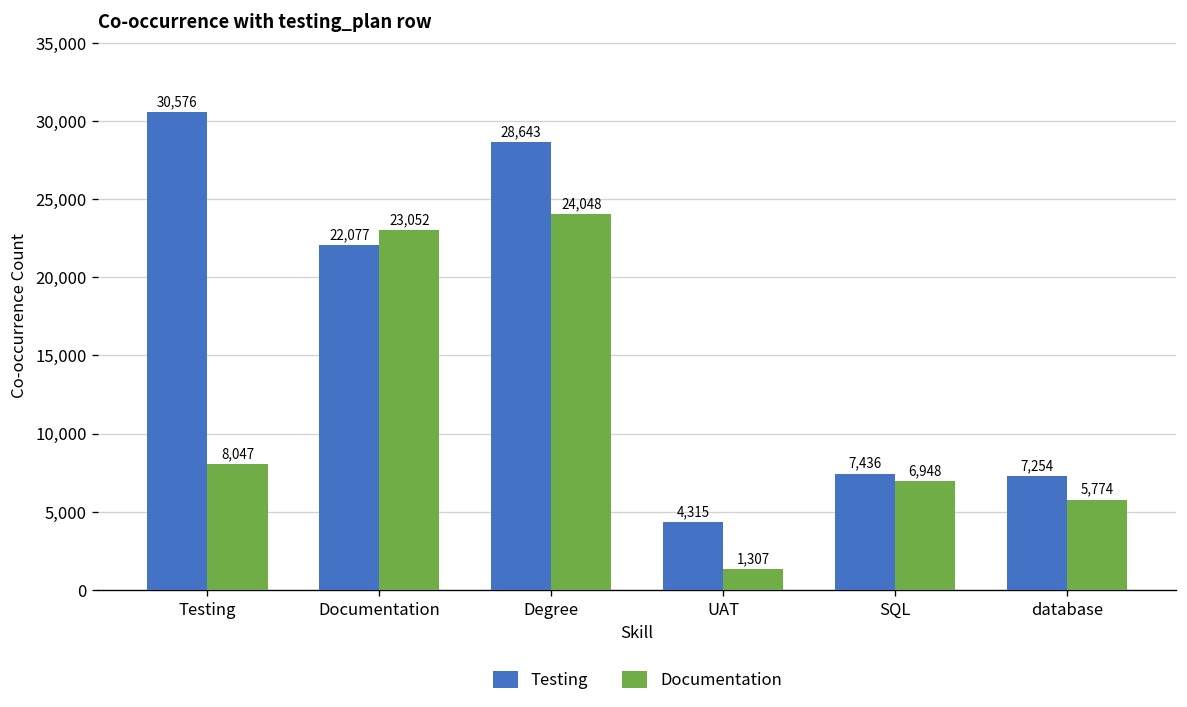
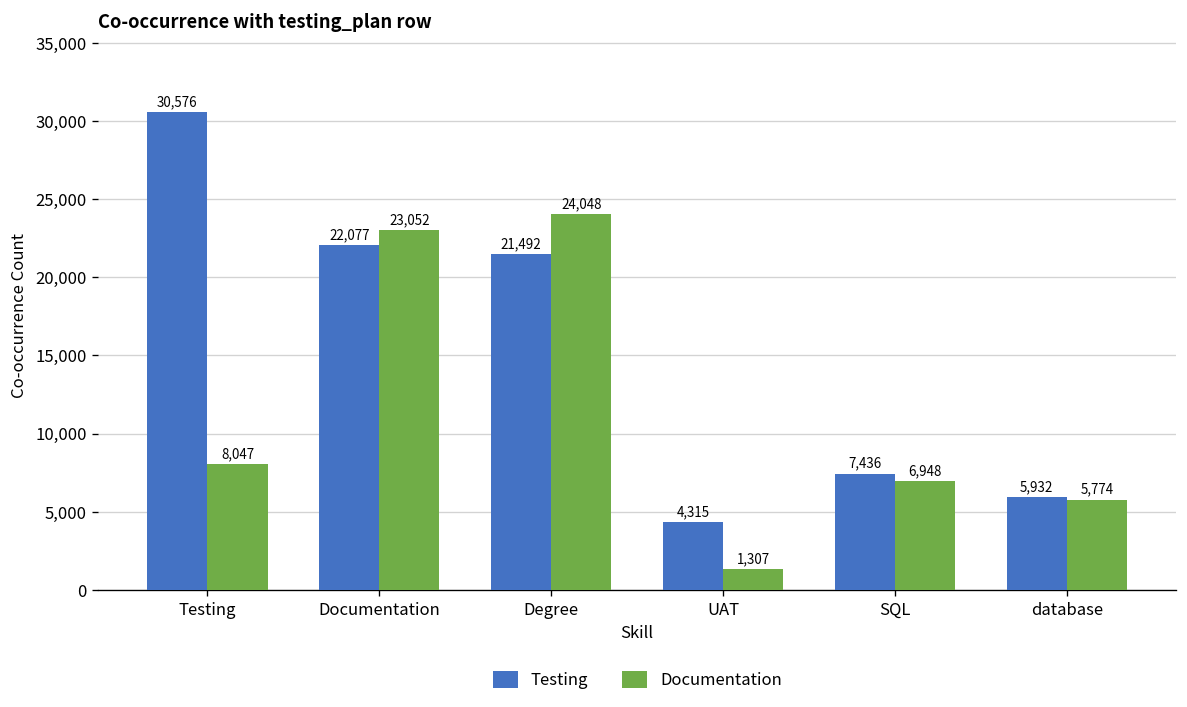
  {
    "Testing": {
      "Testing": "30,576",
      "Documentation": "22,077",
-     "Degree": "28,643",
+     "Degree": "21,492",
      "UAT": "4,315",
      "SQL": "7,436",
-     "database": "7,254"
+     "database": "5,932"
    },
    "Documentation": {
      "Testing": "8,047",
      "Documentation": "23,052",
      "Degree": "24,048",
      "UAT": "1,307",
      "SQL": "6,948",
      "database": "5,774"
    }
  }
